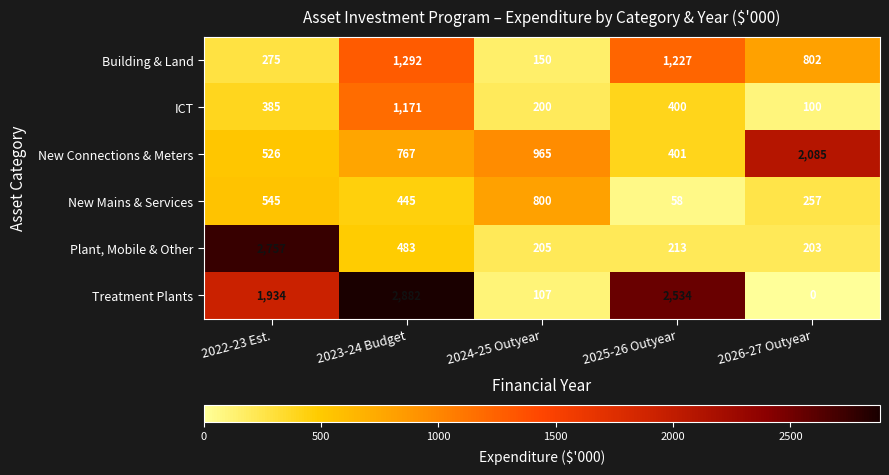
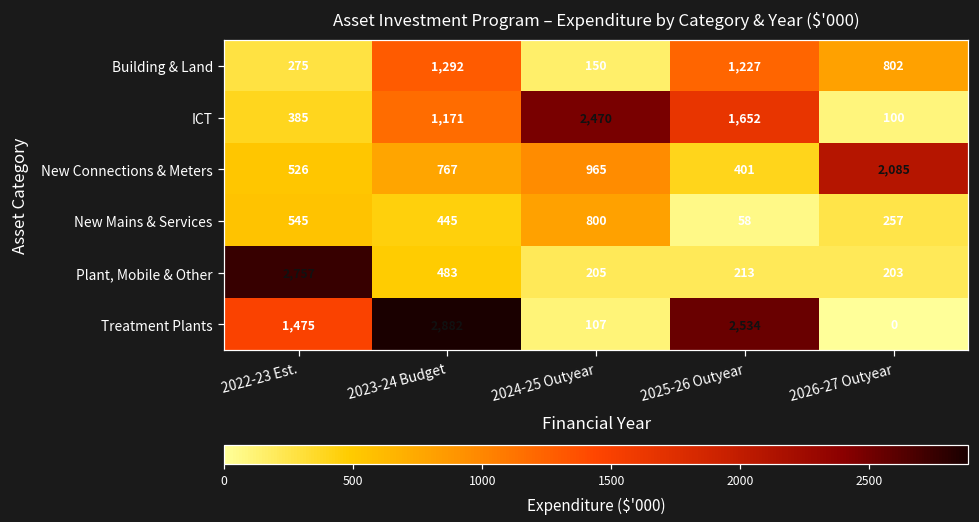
  {
    "Building & Land": {
      "2022-23 Est.": "275",
      "2023-24 Budget": "1,292",
      "2024-25 Outyear": "150",
      "2025-26 Outyear": "1,227",
      "2026-27 Outyear": "802"
    },
    "ICT": {
      "2022-23 Est.": "385",
      "2023-24 Budget": "1,171",
-     "2024-25 Outyear": "200",
-     "2025-26 Outyear": "400",
+     "2024-25 Outyear": "2,470",
+     "2025-26 Outyear": "1,652",
      "2026-27 Outyear": "100"
    },
    "New Connections & Meters": {
      "2022-23 Est.": "526",
      "2023-24 Budget": "767",
      "2024-25 Outyear": "965",
      "2025-26 Outyear": "401",
      "2026-27 Outyear": "2,085"
    },
    "New Mains & Services": {
      "2022-23 Est.": "545",
      "2023-24 Budget": "445",
      "2024-25 Outyear": "800",
      "2025-26 Outyear": "58",
      "2026-27 Outyear": "257"
    },
    "Plant, Mobile & Other": {
      "2023-24 Budget": "483",
      "2024-25 Outyear": "205",
      "2025-26 Outyear": "213",
      "2026-27 Outyear": "203"
    },
    "Treatment Plants": {
-     "2022-23 Est.": "1,934",
+     "2022-23 Est.": "1,475",
      "2024-25 Outyear": "107",
      "2025-26 Outyear": "2,534",
      "2026-27 Outyear": "0"
    }
  }
